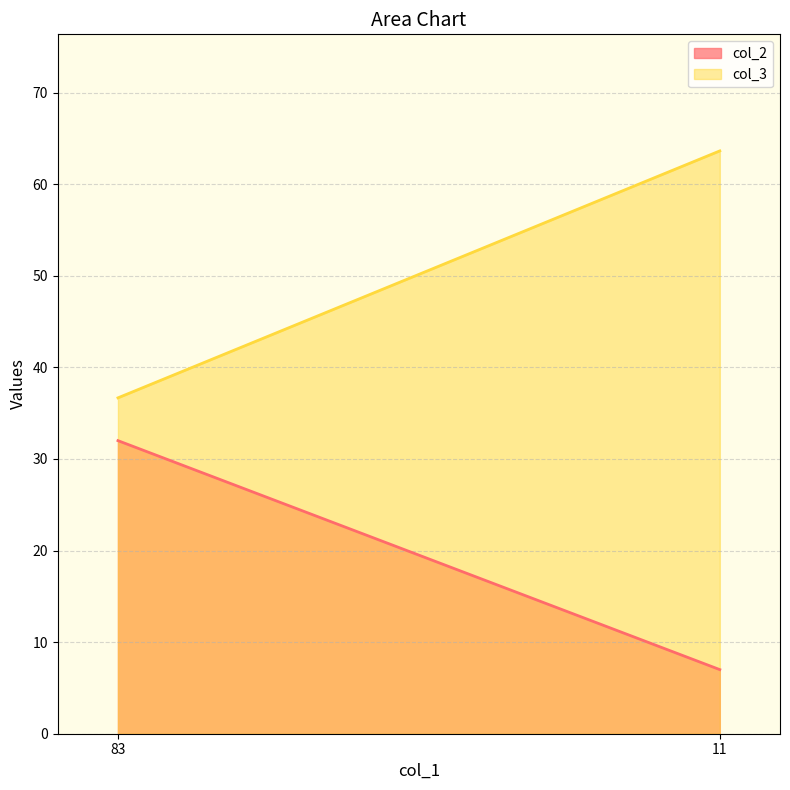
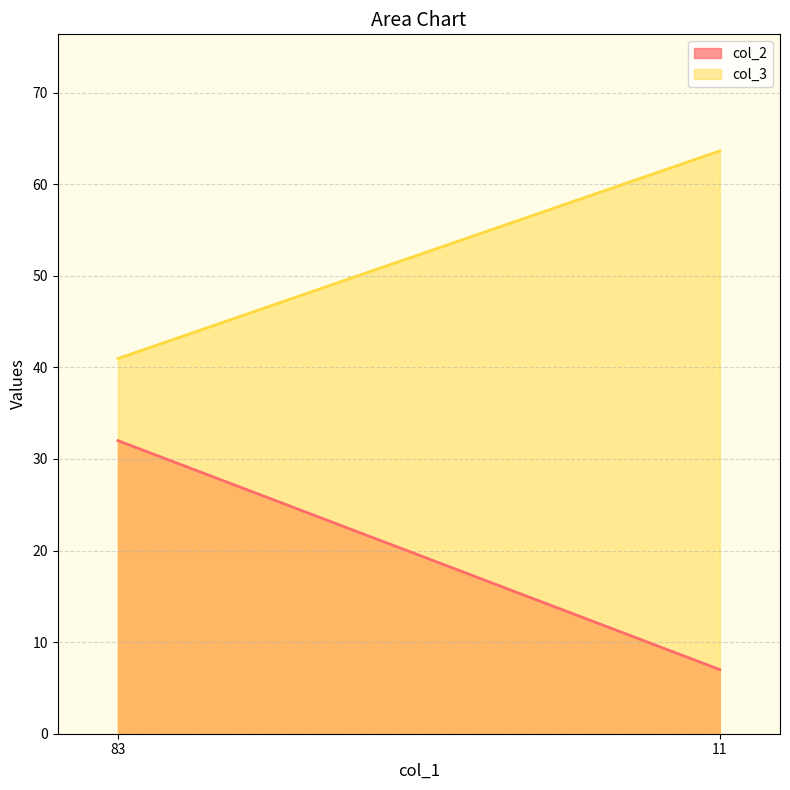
  {
    "col_2": {
      "83": 32,
      "11": 7
    },
    "col_3": {
-     "83": 37,
+     "83": 41,
      "11": 64
    }
  }
